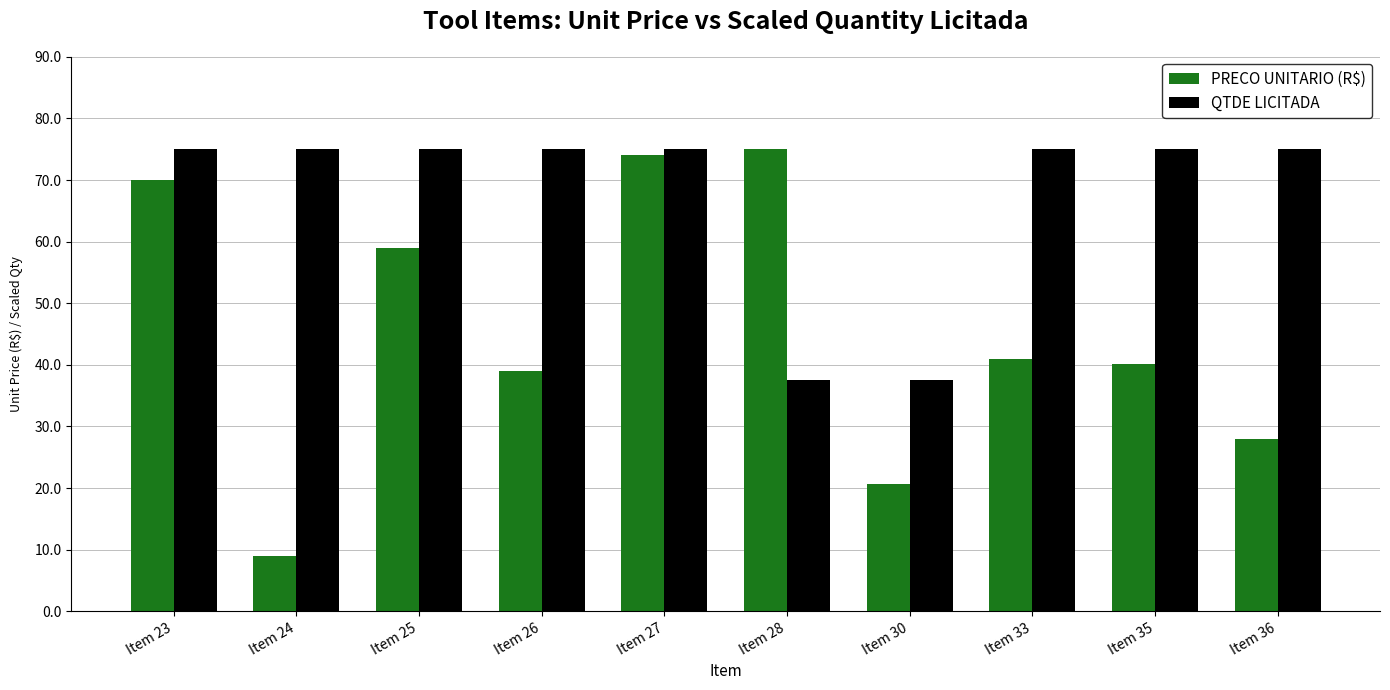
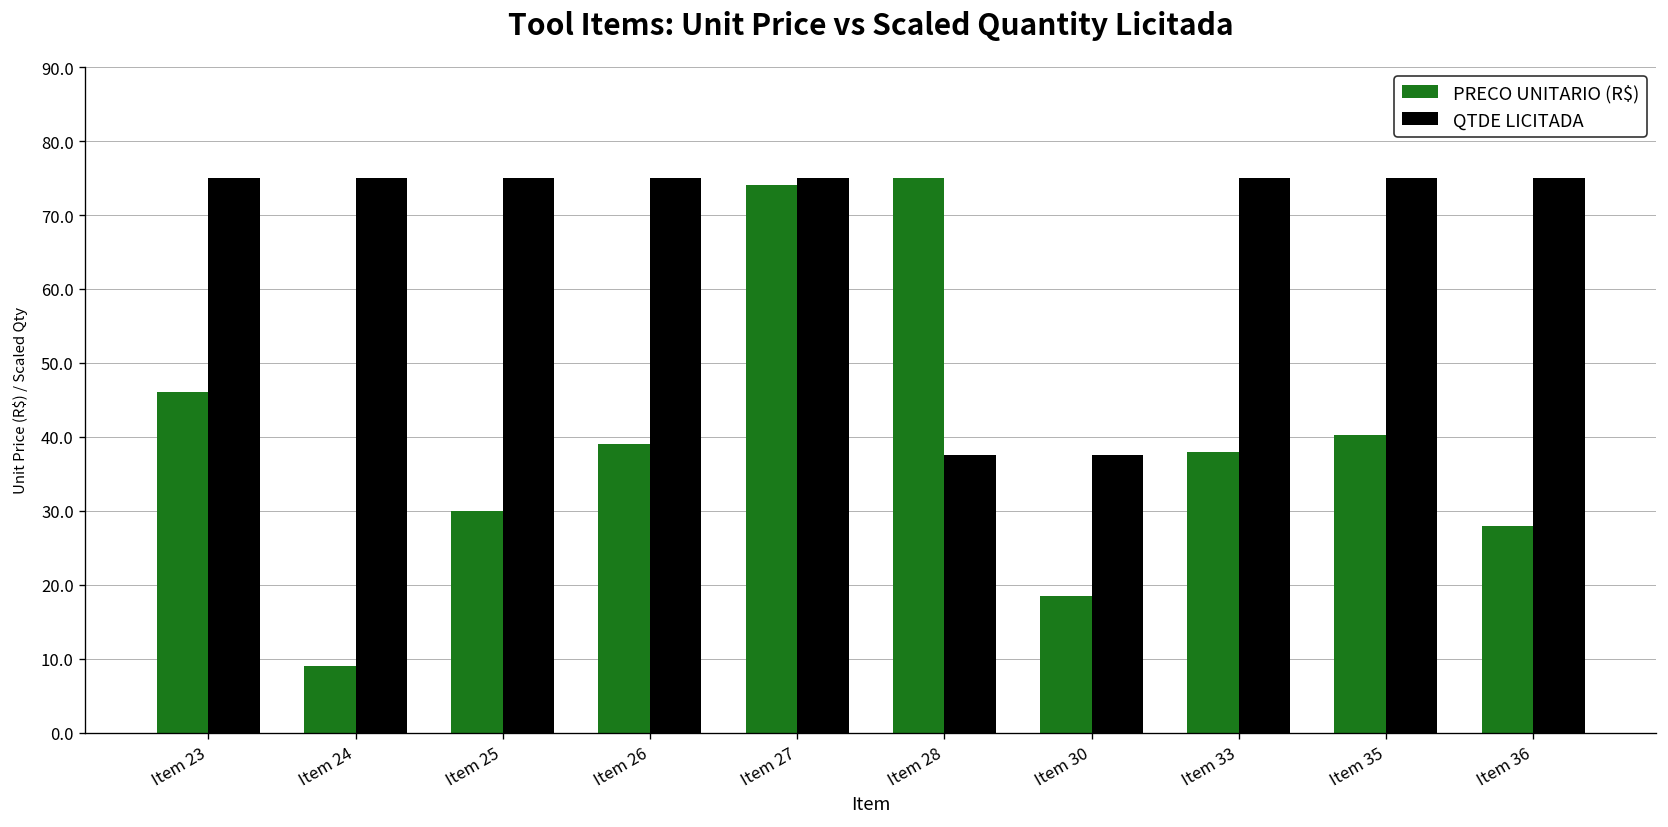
  {
    "PRECO UNITARIO (R$)": {
-     "Item 23": 70,
+     "Item 23": 46,
      "Item 24": 9,
-     "Item 25": 59,
+     "Item 25": 30,
      "Item 26": 39,
      "Item 27": 74,
      "Item 28": 75,
-     "Item 30": 21,
-     "Item 33": 41,
+     "Item 30": 19,
+     "Item 33": 38,
      "Item 35": 40,
      "Item 36": 28
    },
    "QTDE LICITADA": {
      "Item 23": 75,
      "Item 24": 75,
      "Item 25": 75,
      "Item 26": 75,
      "Item 27": 75,
      "Item 28": 38,
      "Item 30": 38,
      "Item 33": 75,
      "Item 35": 75,
      "Item 36": 75
    }
  }
